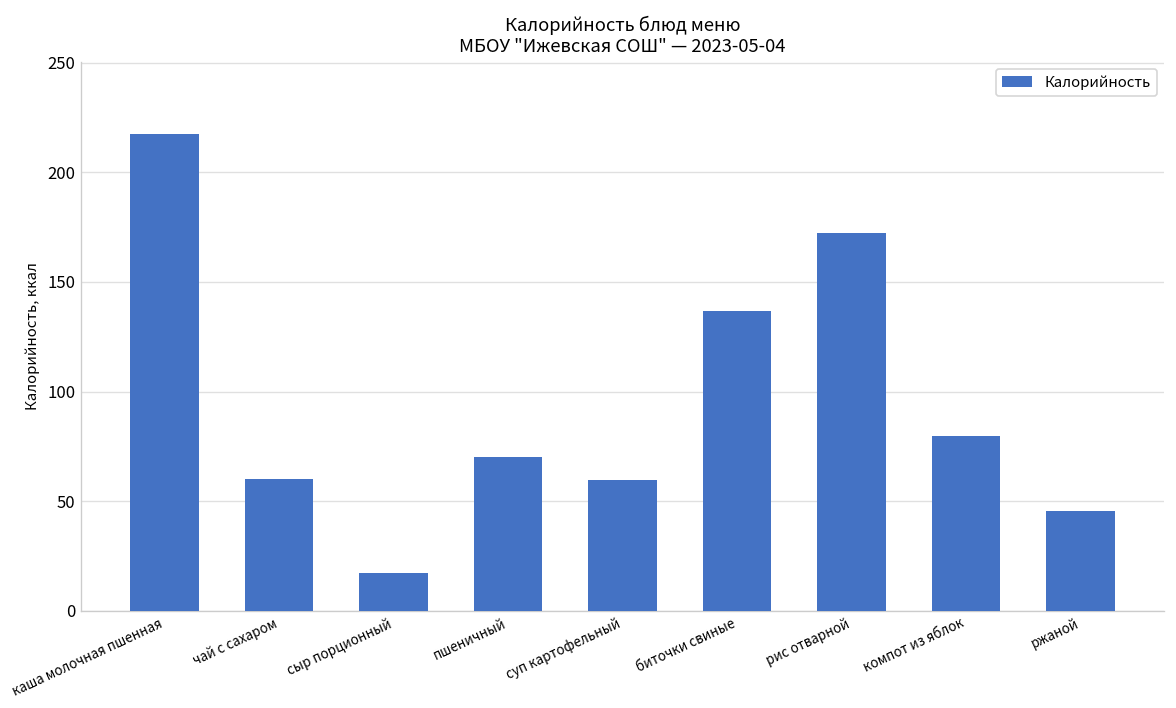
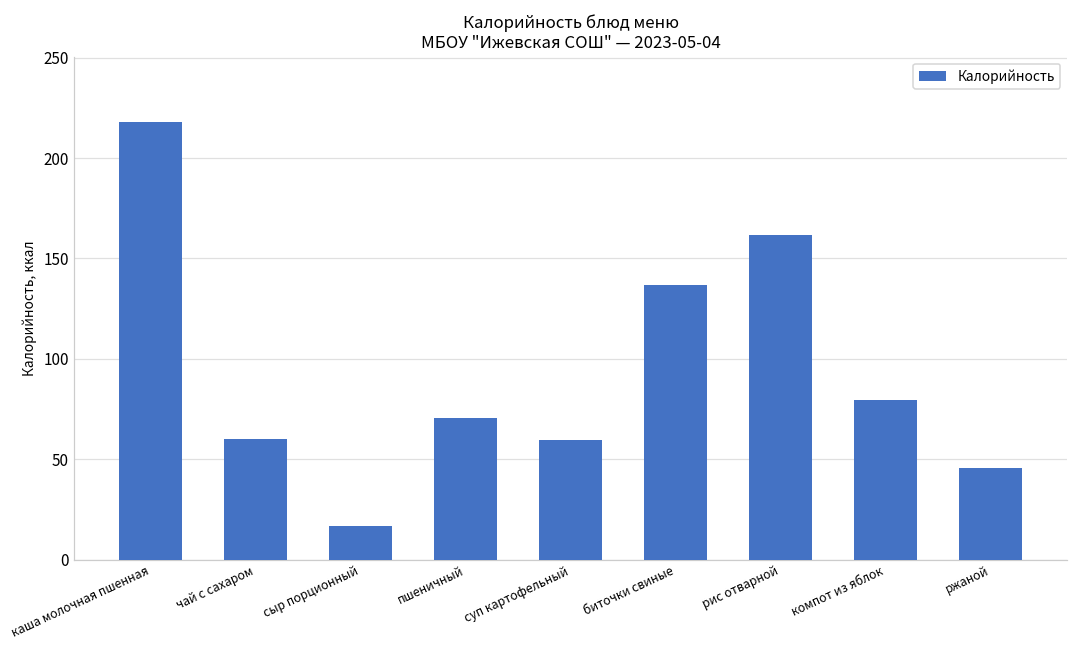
  {
    "каша молочная пшенная": 218,
    "чай с сахаром": 60,
    "сыр порционный": 17,
    "пшеничный": 70,
    "суп картофельный": 60,
    "биточки свиные": 137,
-   "рис отварной": 172,
+   "рис отварной": 162,
    "компот из яблок": 80,
    "ржаной": 45
  }
